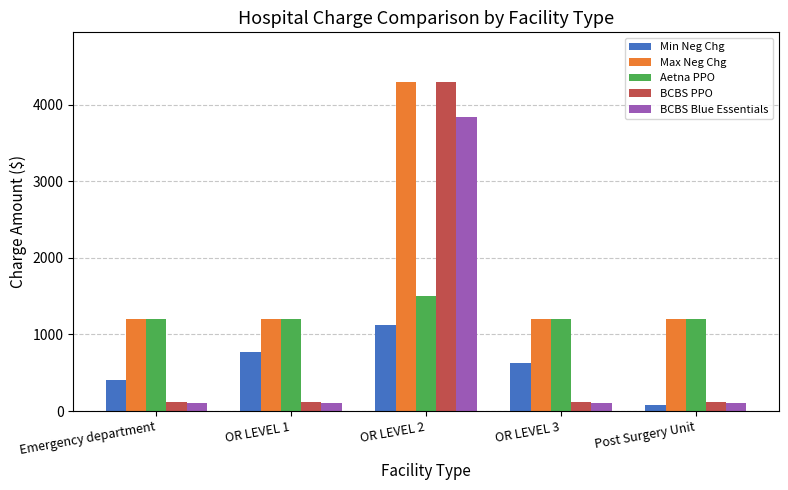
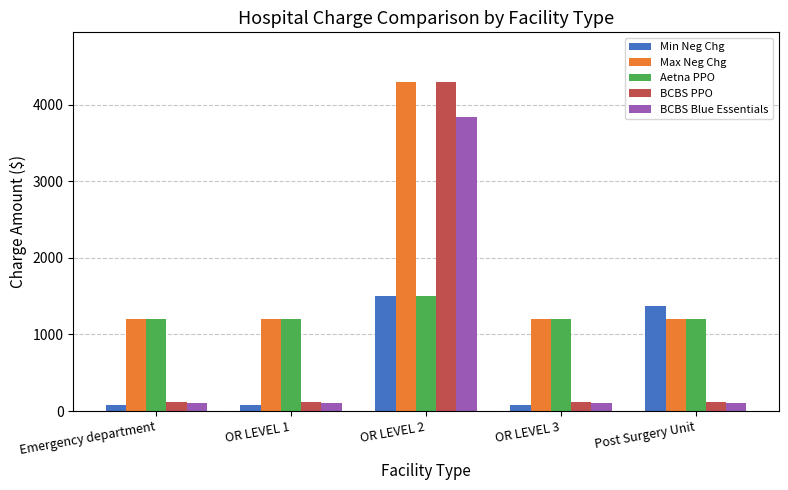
  {
    "Min Neg Chg": {
-     "Emergency department": 400,
-     "OR LEVEL 1": 800,
-     "OR LEVEL 2": 1100,
-     "OR LEVEL 3": 600,
-     "Post Surgery Unit": 100
+     "Emergency department": 100,
+     "OR LEVEL 1": 100,
+     "OR LEVEL 2": 1500,
+     "OR LEVEL 3": 100,
+     "Post Surgery Unit": 1400
    },
    "Max Neg Chg": {
      "Emergency department": 1200,
      "OR LEVEL 1": 1200,
      "OR LEVEL 2": 4300,
      "OR LEVEL 3": 1200,
      "Post Surgery Unit": 1200
    },
    "Aetna PPO": {
      "Emergency department": 1200,
      "OR LEVEL 1": 1200,
      "OR LEVEL 2": 1500,
      "OR LEVEL 3": 1200,
      "Post Surgery Unit": 1200
    },
    "BCBS PPO": {
      "Emergency department": 100,
      "OR LEVEL 1": 100,
      "OR LEVEL 2": 4300,
      "OR LEVEL 3": 100,
      "Post Surgery Unit": 100
    },
    "BCBS Blue Essentials": {
      "Emergency department": 100,
      "OR LEVEL 1": 100,
      "OR LEVEL 2": 3800,
      "OR LEVEL 3": 100,
      "Post Surgery Unit": 100
    }
  }
